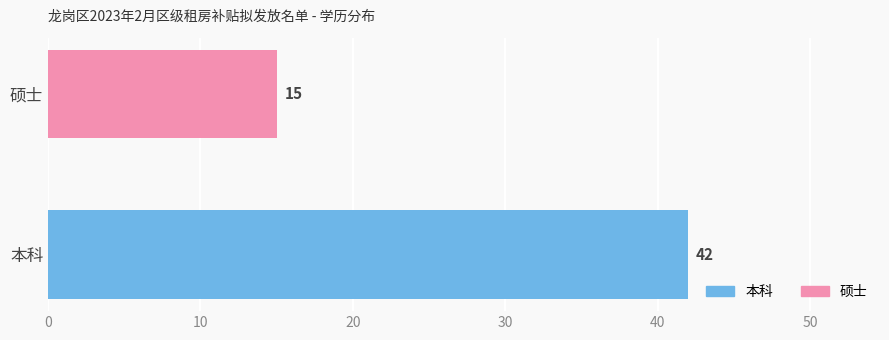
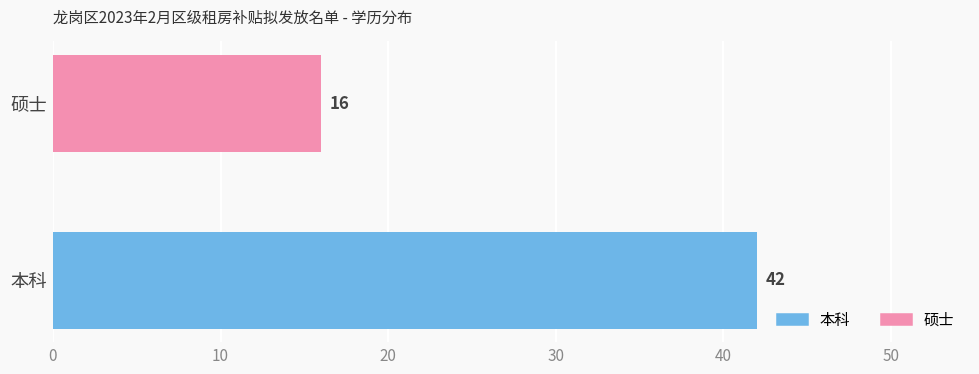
  {
-   "硕士": 15,
+   "硕士": 16,
    "本科": 42
  }
